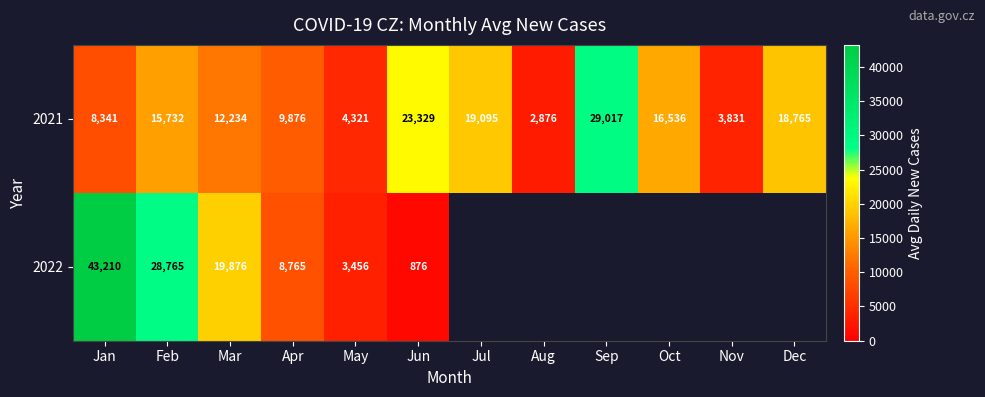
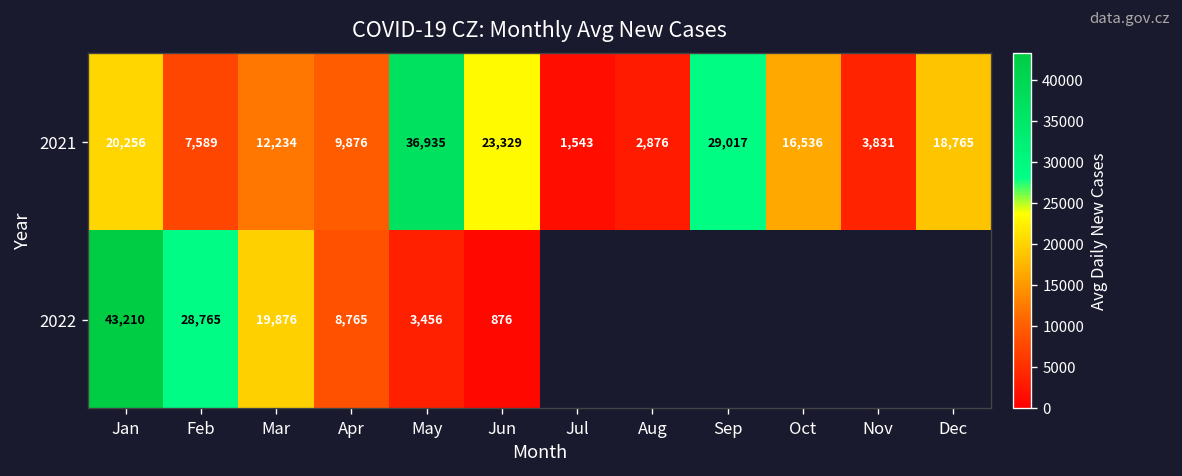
  {
    "2021": {
-     "Jan": "8,341",
-     "Feb": "15,732",
+     "Jan": "20,256",
+     "Feb": "7,589",
      "Mar": "12,234",
      "Apr": "9,876",
-     "May": "4,321",
+     "May": "36,935",
      "Jun": "23,329",
-     "Jul": "19,095",
+     "Jul": "1,543",
      "Aug": "2,876",
      "Sep": "29,017",
      "Oct": "16,536",
      "Nov": "3,831",
      "Dec": "18,765"
    },
    "2022": {
      "Jan": "43,210",
      "Feb": "28,765",
      "Mar": "19,876",
      "Apr": "8,765",
      "May": "3,456",
      "Jun": "876"
    }
  }
